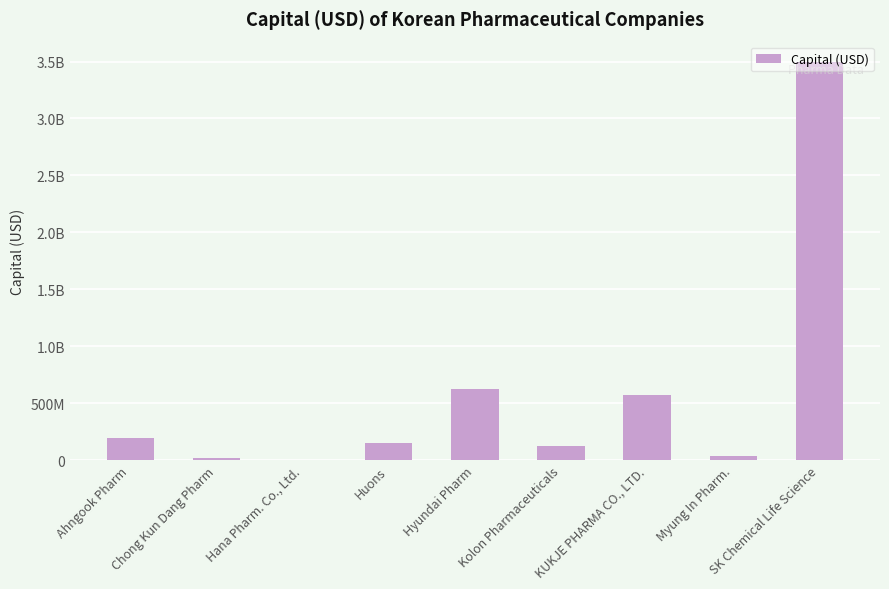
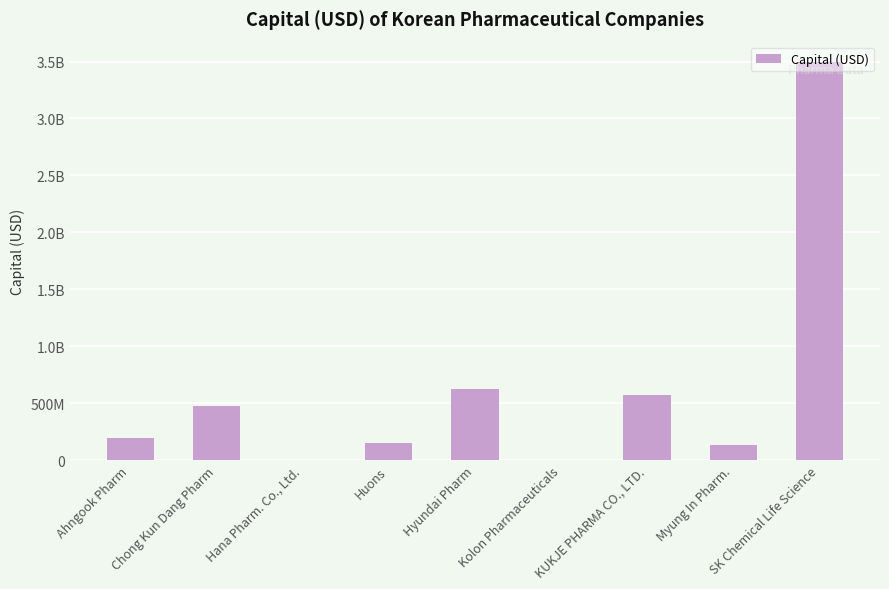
  {
    "Ahngook Pharm": 200000000,
-   "Chong Kun Dang Pharm": 20000000,
+   "Chong Kun Dang Pharm": 480000000,
    "Huons": 150000000,
    "Hyundai Pharm": 630000000,
-   "Kolon Pharmaceuticals": 130000000,
+   "Kolon Pharmaceuticals": 0,
    "KUKJE PHARMA CO., LTD.": 570000000,
-   "Myung In Pharm.": 40000000
+   "Myung In Pharm.": 130000000
  }
